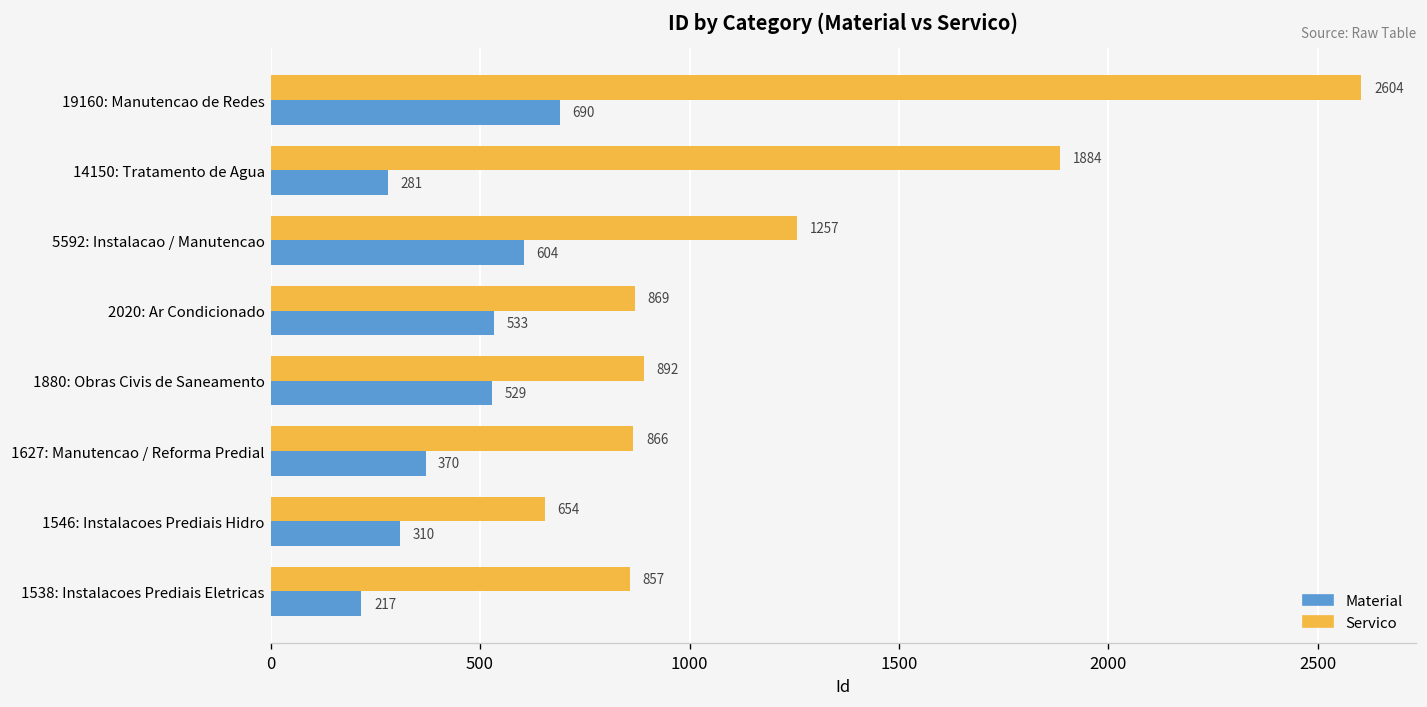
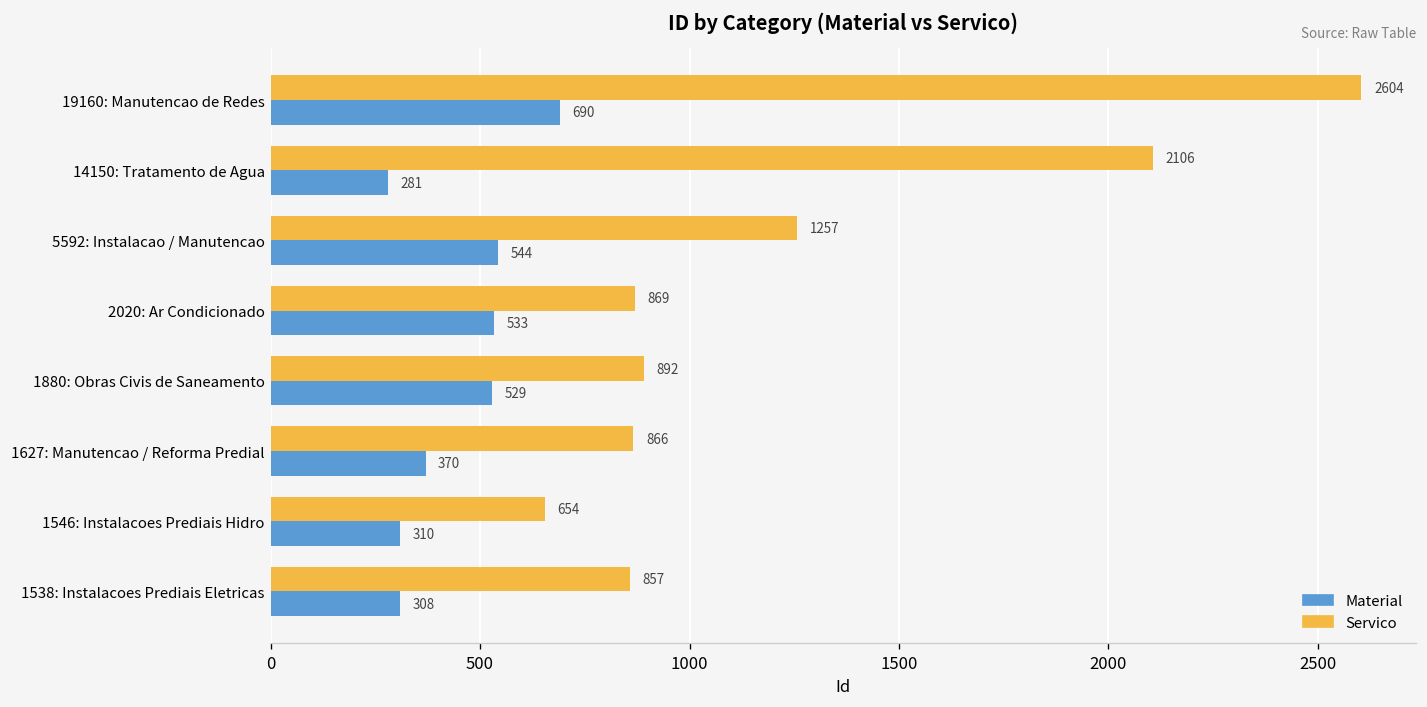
  {
    "Servico": {
      "19160: Manutencao de Redes": 2604,
-     "14150: Tratamento de Agua": 1884,
+     "14150: Tratamento de Agua": 2106,
      "5592: Instalacao / Manutencao": 1257,
      "2020: Ar Condicionado": 869,
      "1880: Obras Civis de Saneamento": 892,
      "1627: Manutencao / Reforma Predial": 866,
      "1546: Instalacoes Prediais Hidro": 654,
      "1538: Instalacoes Prediais Eletricas": 857
    },
    "Material": {
      "19160: Manutencao de Redes": 690,
      "14150: Tratamento de Agua": 281,
-     "5592: Instalacao / Manutencao": 604,
+     "5592: Instalacao / Manutencao": 544,
      "2020: Ar Condicionado": 533,
      "1880: Obras Civis de Saneamento": 529,
      "1627: Manutencao / Reforma Predial": 370,
      "1546: Instalacoes Prediais Hidro": 310,
-     "1538: Instalacoes Prediais Eletricas": 217
+     "1538: Instalacoes Prediais Eletricas": 308
    }
  }
